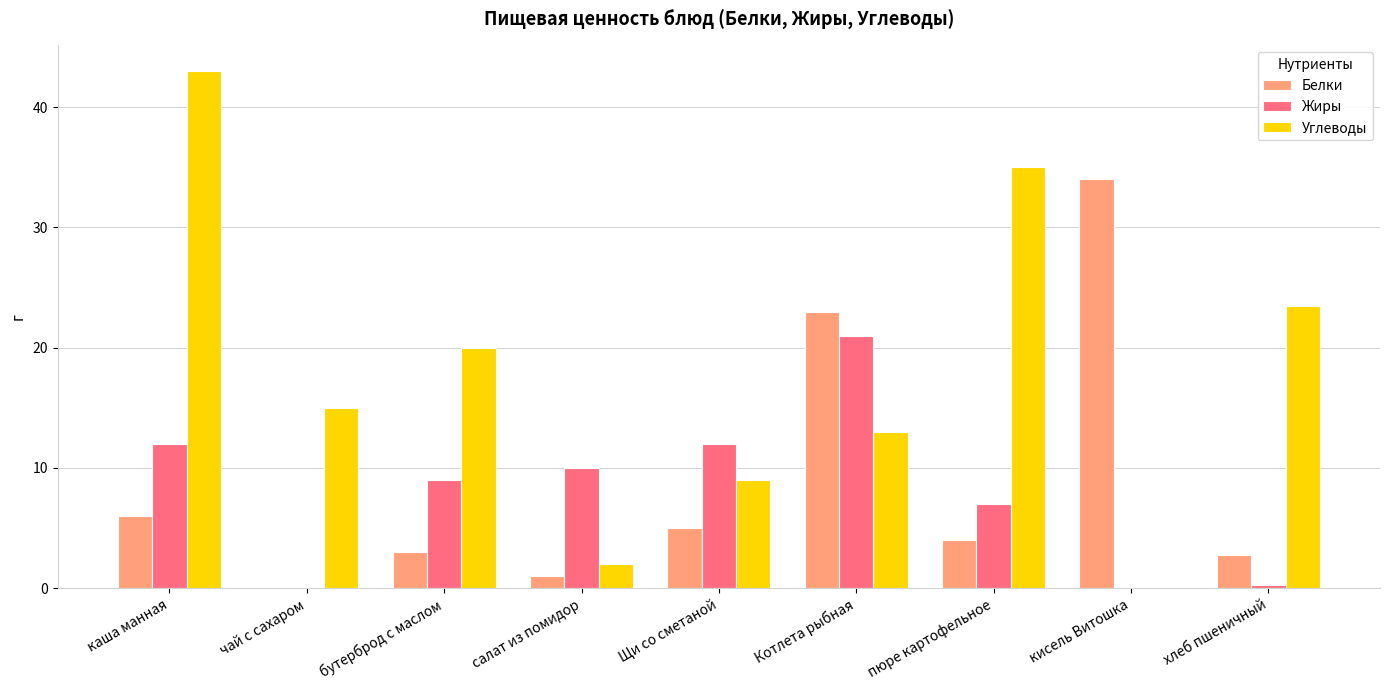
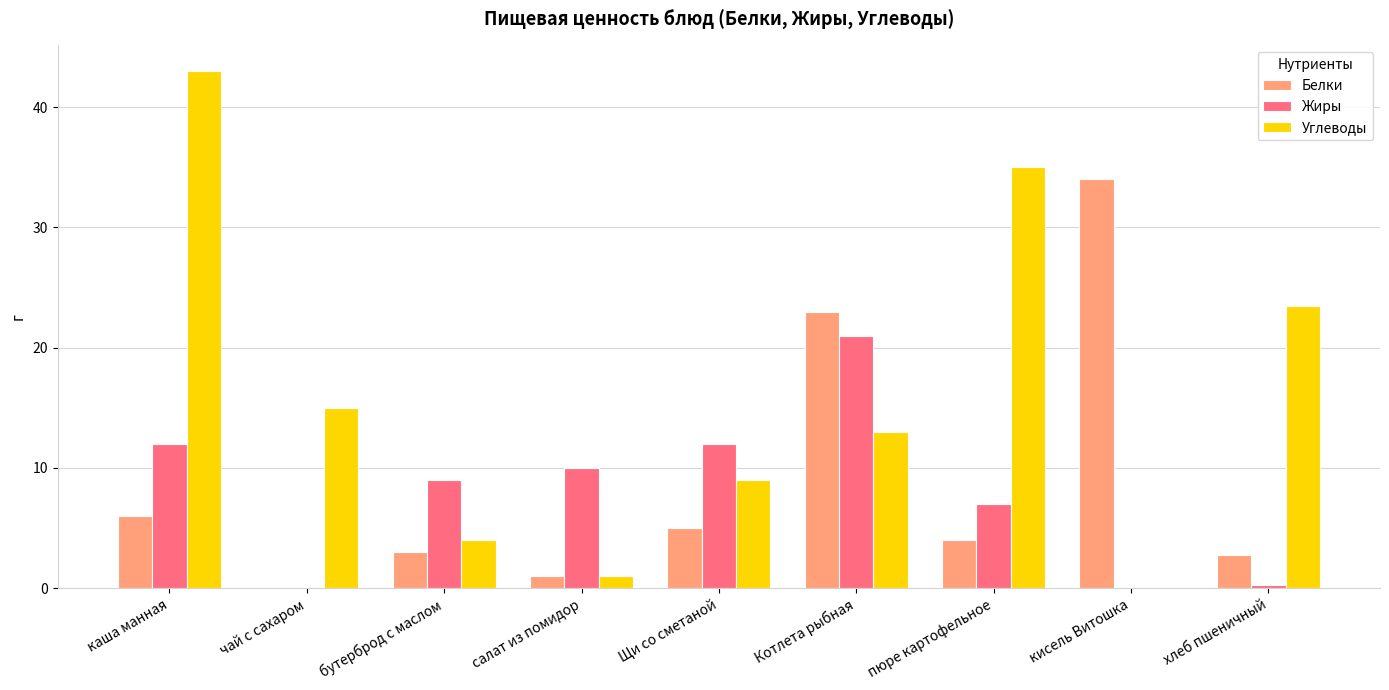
  {
    "Углеводы": {
      "каша манная": 43,
      "чай с сахаром": 15,
-     "бутерброд с маслом": 20,
-     "салат из помидор": 2,
+     "бутерброд с маслом": 4,
+     "салат из помидор": 1,
      "Щи со сметаной": 9,
      "Котлета рыбная": 13,
      "пюре картофельное": 35,
      "кисель Витошка": 0,
      "хлеб пшеничный": 23.4
    }
  }
